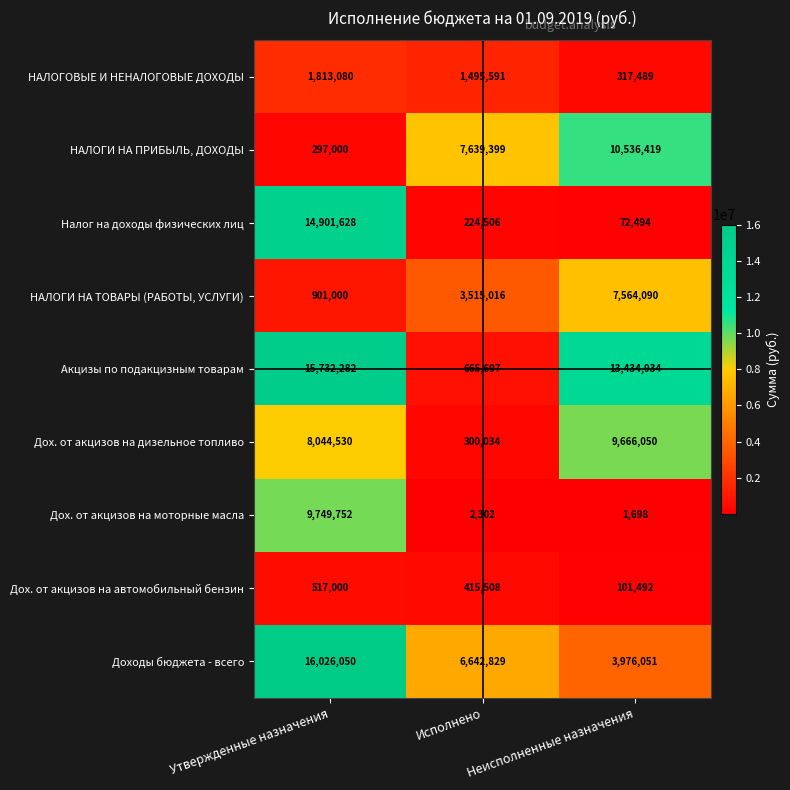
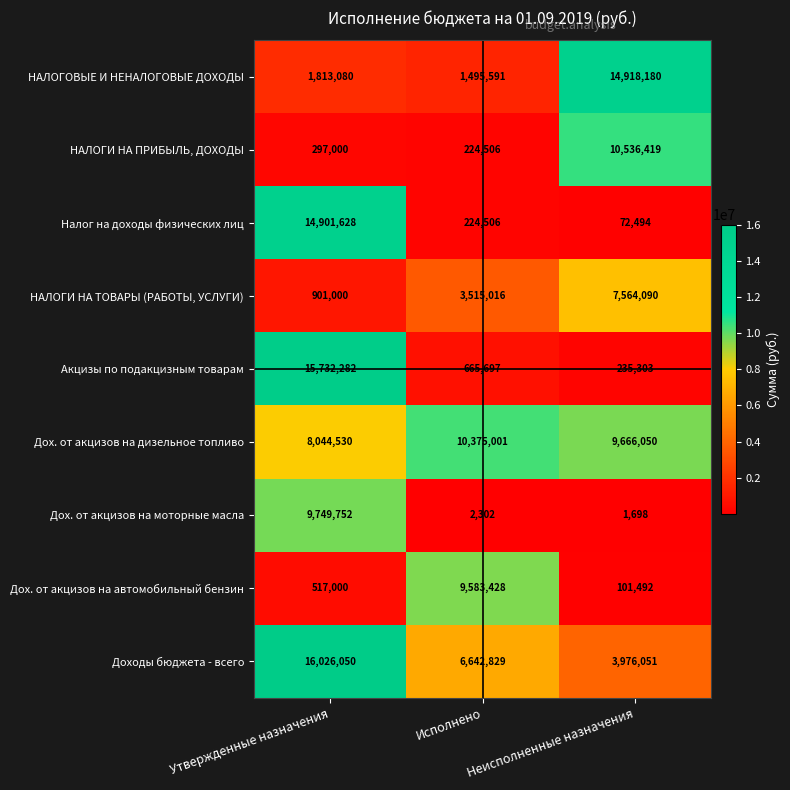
  {
    "НАЛОГОВЫЕ И НЕНАЛОГОВЫЕ ДОХОДЫ": {
      "Утвержденные назначения": "1,813,080",
      "Исполнено": "1,495,591",
-     "Неисполненные назначения": "317,489"
+     "Неисполненные назначения": "14,918,180"
    },
    "НАЛОГИ НА ПРИБЫЛЬ, ДОХОДЫ": {
      "Утвержденные назначения": "297,000",
-     "Исполнено": "7,639,399",
+     "Исполнено": "224,506",
      "Неисполненные назначения": "10,536,419"
    },
    "Налог на доходы физических лиц": {
      "Утвержденные назначения": "14,901,628",
      "Исполнено": "224,506",
      "Неисполненные назначения": "72,494"
    },
    "НАЛОГИ НА ТОВАРЫ (РАБОТЫ, УСЛУГИ)": {
      "Утвержденные назначения": "901,000",
      "Исполнено": "3,515,016",
      "Неисполненные назначения": "7,564,090"
    },
    "Акцизы по подакцизным товарам": {
      "Утвержденные назначения": "15,732,282",
      "Исполнено": "665,697",
-     "Неисполненные назначения": "13,434,934"
+     "Неисполненные назначения": "235,303"
    },
    "Дох. от акцизов на дизельное топливо": {
      "Утвержденные назначения": "8,044,530",
-     "Исполнено": "300,034",
+     "Исполнено": "10,375,001",
      "Неисполненные назначения": "9,666,050"
    },
    "Дох. от акцизов на моторные масла": {
      "Утвержденные назначения": "9,749,752",
      "Исполнено": "2,302",
      "Неисполненные назначения": "1,698"
    },
    "Дох. от акцизов на автомобильный бензин": {
      "Утвержденные назначения": "517,000",
-     "Исполнено": "415,508",
+     "Исполнено": "9,583,428",
      "Неисполненные назначения": "101,492"
    },
    "Доходы бюджета - всего": {
      "Утвержденные назначения": "16,026,050",
      "Исполнено": "6,642,829",
      "Неисполненные назначения": "3,976,051"
    }
  }
